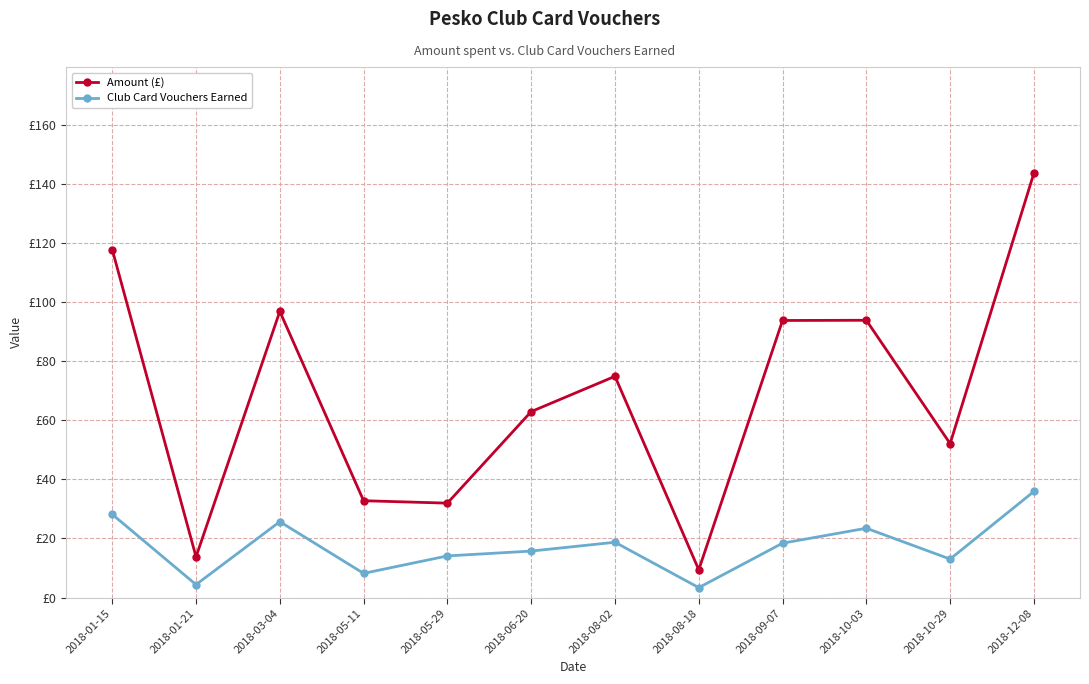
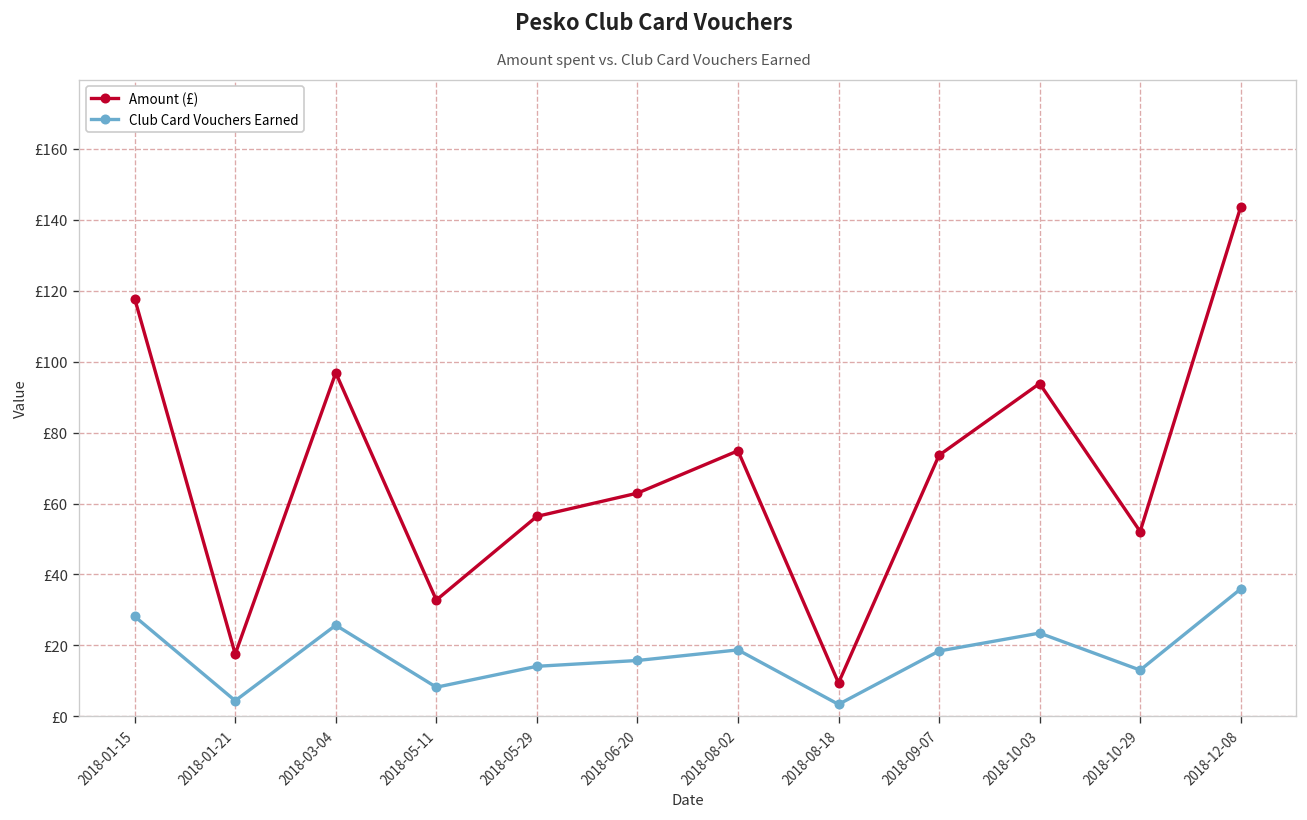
  {
    "Amount (£)": {
      "2018-01-15": "£118",
-     "2018-01-21": "£14",
+     "2018-01-21": "£18",
      "2018-03-04": "£97",
      "2018-05-11": "£33",
-     "2018-05-29": "£32",
+     "2018-05-29": "£56",
      "2018-06-20": "£63",
      "2018-08-02": "£75",
      "2018-08-18": "£9",
-     "2018-09-07": "£94",
+     "2018-09-07": "£74",
      "2018-10-03": "£94",
      "2018-10-29": "£52",
      "2018-12-08": "£144"
    },
    "Club Card Vouchers Earned": {
      "2018-01-15": "£28",
      "2018-01-21": "£4",
      "2018-03-04": "£26",
      "2018-05-11": "£8",
      "2018-05-29": "£14",
      "2018-06-20": "£16",
      "2018-08-02": "£19",
      "2018-08-18": "£3",
      "2018-09-07": "£18",
      "2018-10-03": "£23",
      "2018-10-29": "£13",
      "2018-12-08": "£36"
    }
  }
